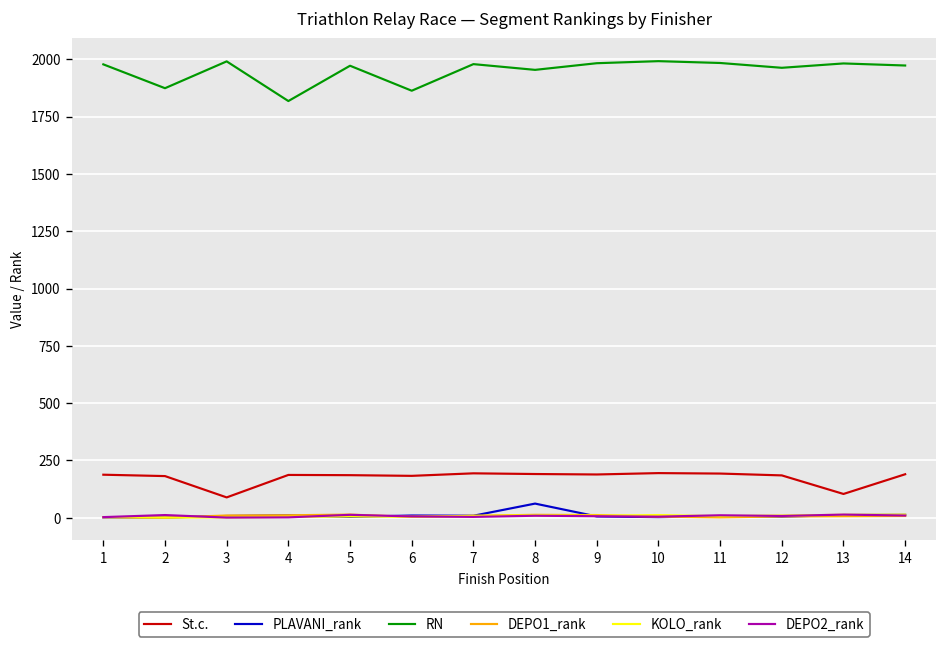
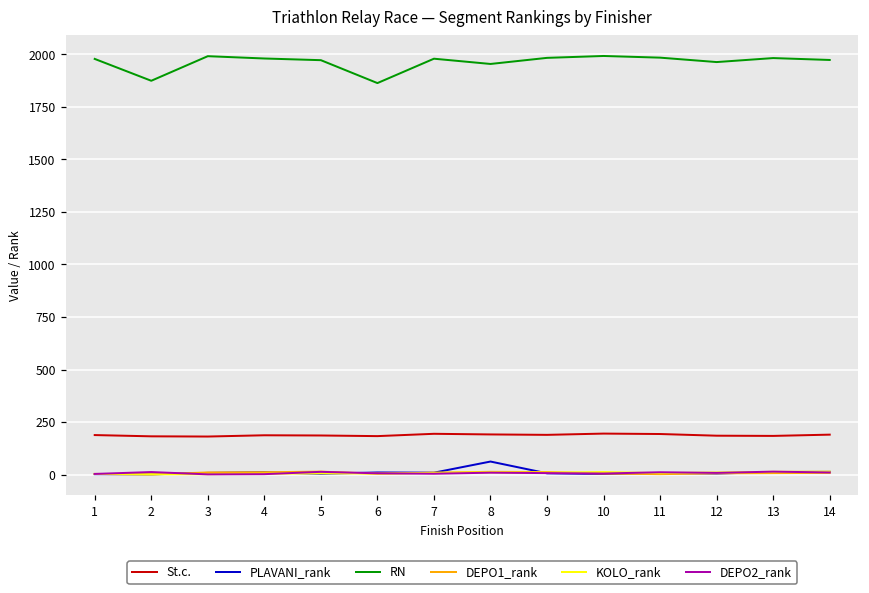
  {
    "St.c.": {
      "1": 190,
      "2": 180,
-     "3": 90,
+     "3": 180,
      "4": 190,
      "5": 190,
      "6": 180,
      "7": 190,
      "8": 190,
      "9": 190,
      "10": 200,
      "11": 190,
      "12": 190,
-     "13": 100,
+     "13": 180,
      "14": 190
    },
    "PLAVANI_rank": {
      "8": 60
    },
    "RN": {
      "1": 1980,
      "2": 1870,
      "3": 1990,
-     "4": 1820,
+     "4": 1980,
      "5": 1970,
      "6": 1860,
      "7": 1980,
      "8": 1950,
      "9": 1980,
      "10": 1990,
      "11": 1980,
      "12": 1960,
      "13": 1980,
      "14": 1970
    }
  }
